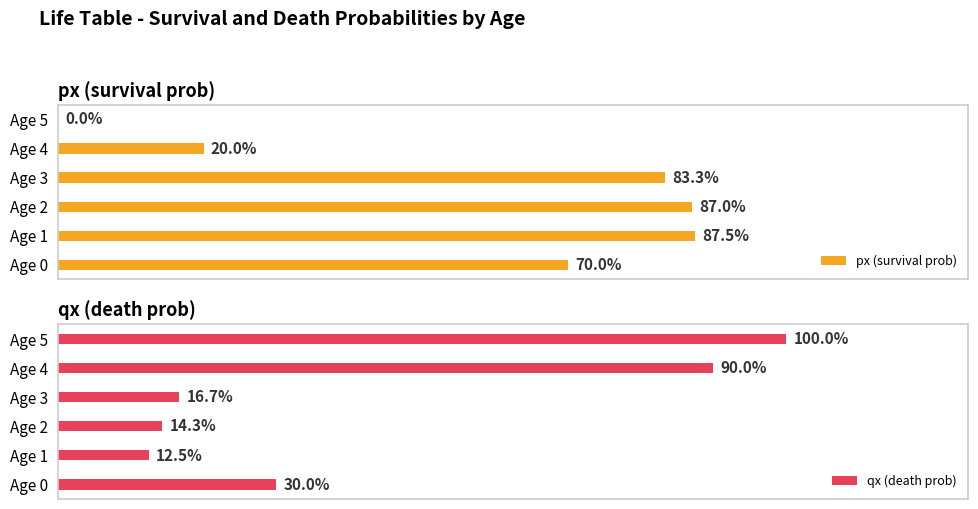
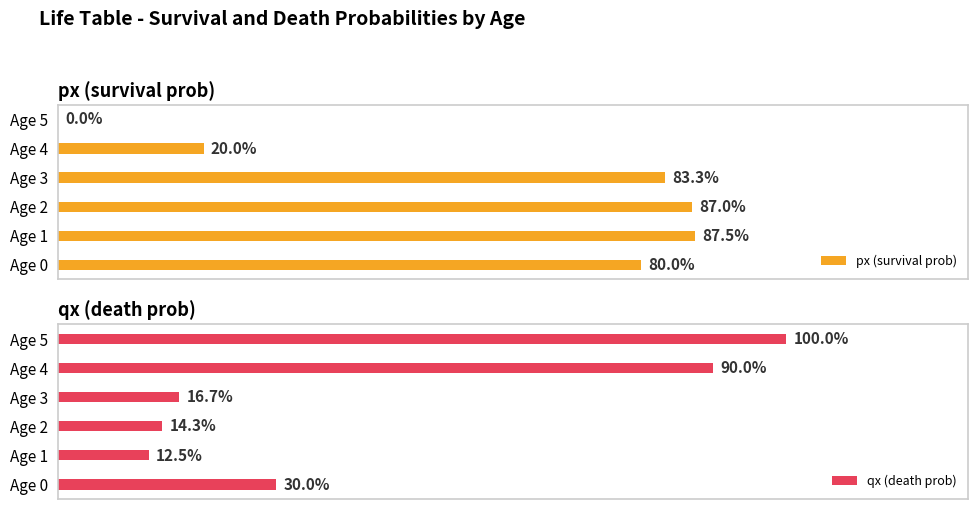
  {
    "px (survival prob)": {
      "Age 5": "0.0%",
      "Age 4": "20.0%",
      "Age 3": "83.3%",
      "Age 2": "87.0%",
      "Age 1": "87.5%",
-     "Age 0": "70.0%"
+     "Age 0": "80.0%"
    },
    "qx (death prob)": {
      "Age 5": "100.0%",
      "Age 4": "90.0%",
      "Age 3": "16.7%",
      "Age 2": "14.3%",
      "Age 1": "12.5%",
      "Age 0": "30.0%"
    }
  }
